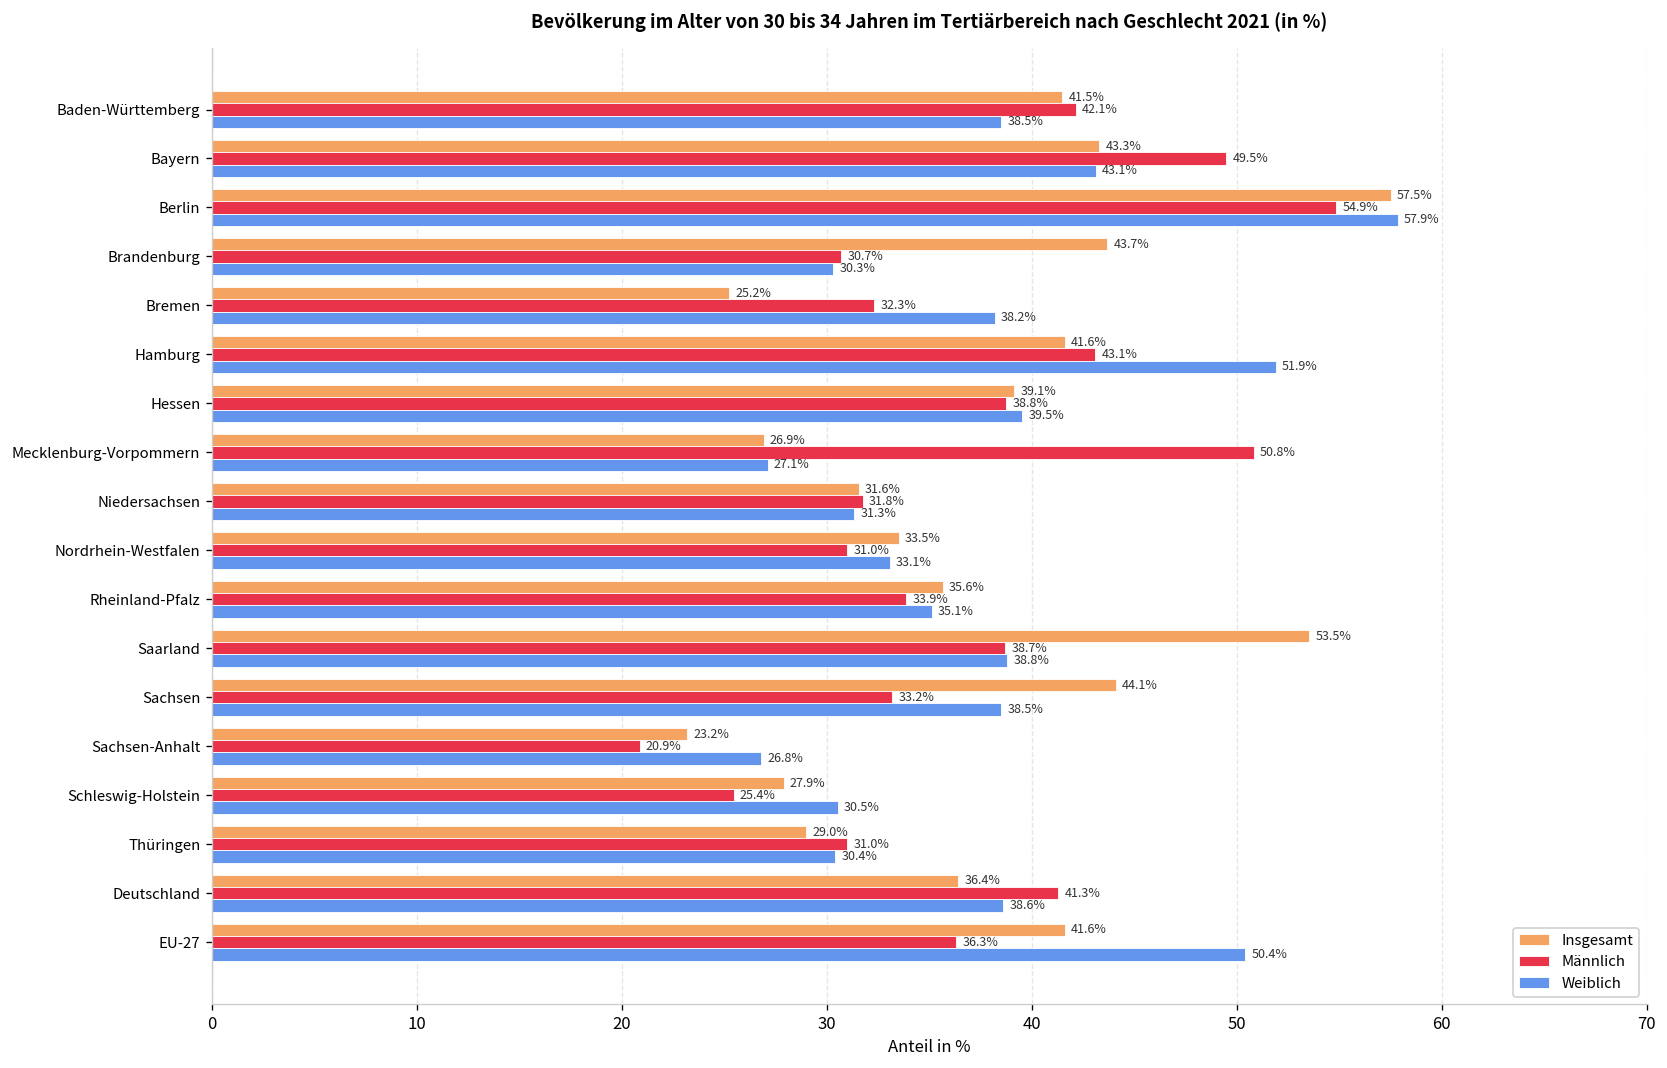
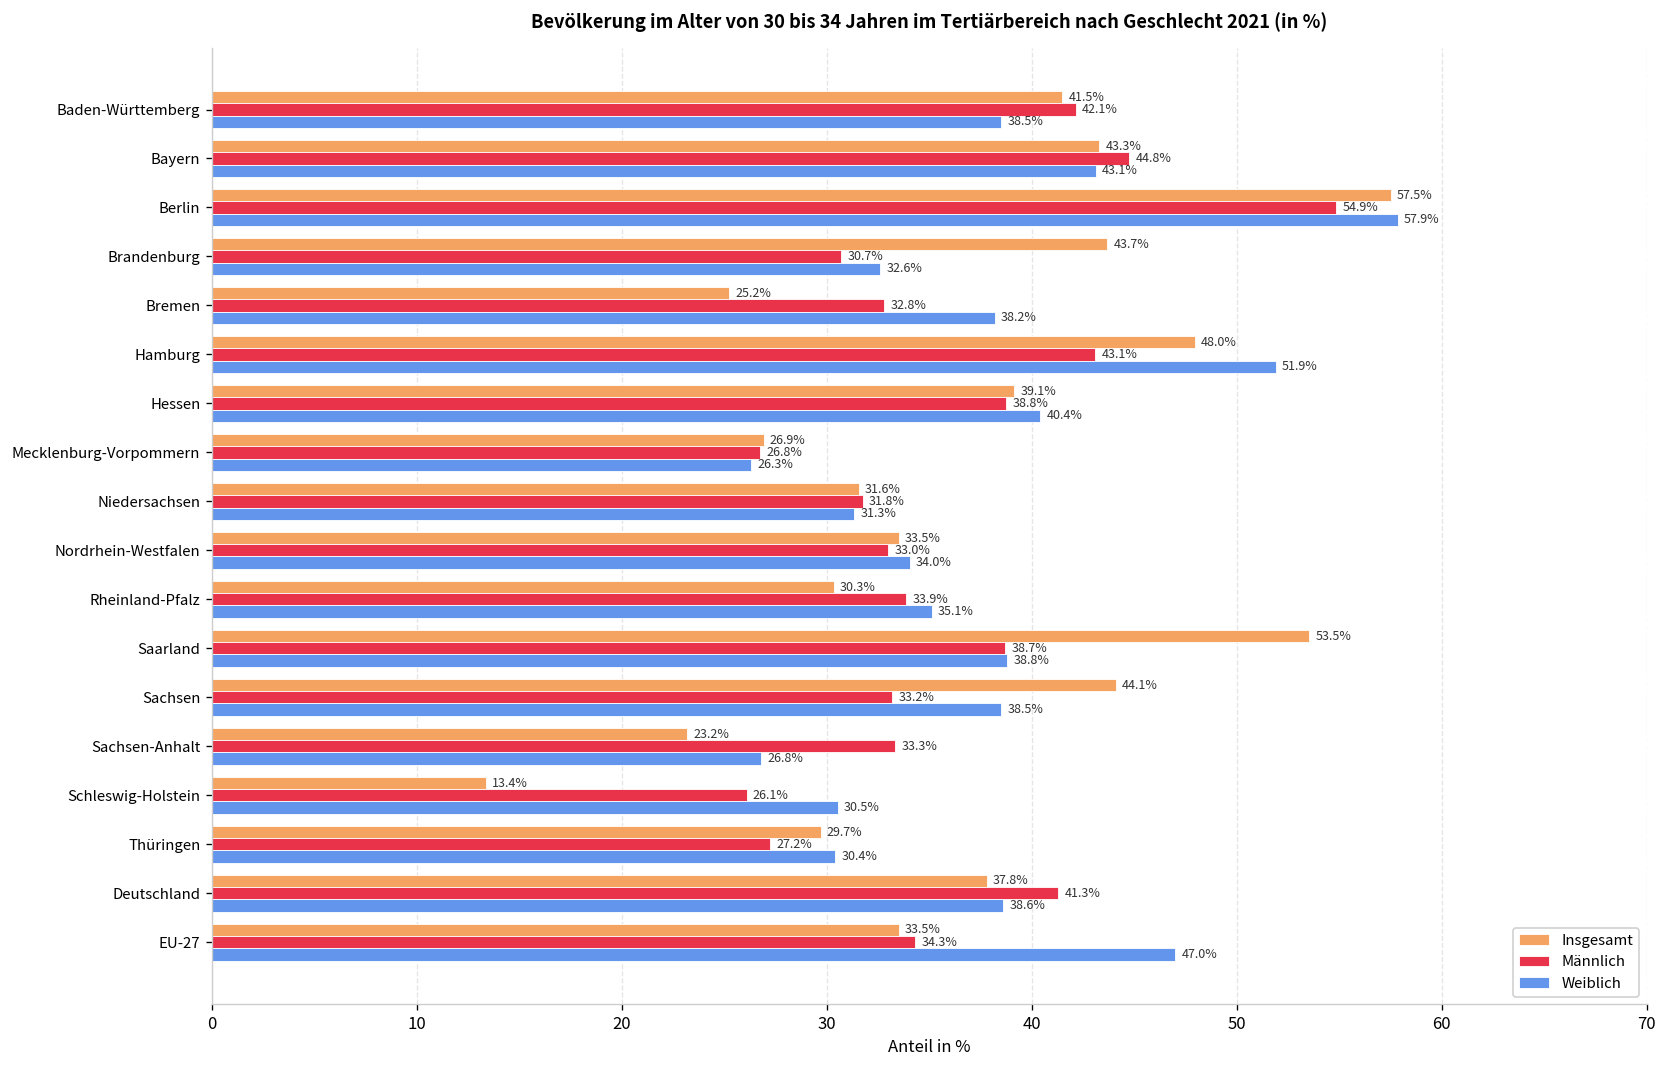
  {
    "Insgesamt": {
      "Baden-Württemberg": "41.5%",
      "Bayern": "43.3%",
      "Berlin": "57.5%",
      "Brandenburg": "43.7%",
      "Bremen": "25.2%",
-     "Hamburg": "41.6%",
+     "Hamburg": "48.0%",
      "Hessen": "39.1%",
      "Mecklenburg-Vorpommern": "26.9%",
      "Niedersachsen": "31.6%",
      "Nordrhein-Westfalen": "33.5%",
-     "Rheinland-Pfalz": "35.6%",
+     "Rheinland-Pfalz": "30.3%",
      "Saarland": "53.5%",
      "Sachsen": "44.1%",
      "Sachsen-Anhalt": "23.2%",
-     "Schleswig-Holstein": "27.9%",
-     "Thüringen": "29.0%",
-     "Deutschland": "36.4%",
-     "EU-27": "41.6%"
+     "Schleswig-Holstein": "13.4%",
+     "Thüringen": "29.7%",
+     "Deutschland": "37.8%",
+     "EU-27": "33.5%"
    },
    "Männlich": {
      "Baden-Württemberg": "42.1%",
-     "Bayern": "49.5%",
+     "Bayern": "44.8%",
      "Berlin": "54.9%",
      "Brandenburg": "30.7%",
-     "Bremen": "32.3%",
+     "Bremen": "32.8%",
      "Hamburg": "43.1%",
      "Hessen": "38.8%",
-     "Mecklenburg-Vorpommern": "50.8%",
+     "Mecklenburg-Vorpommern": "26.8%",
      "Niedersachsen": "31.8%",
-     "Nordrhein-Westfalen": "31.0%",
+     "Nordrhein-Westfalen": "33.0%",
      "Rheinland-Pfalz": "33.9%",
      "Saarland": "38.7%",
      "Sachsen": "33.2%",
-     "Sachsen-Anhalt": "20.9%",
-     "Schleswig-Holstein": "25.4%",
-     "Thüringen": "31.0%",
+     "Sachsen-Anhalt": "33.3%",
+     "Schleswig-Holstein": "26.1%",
+     "Thüringen": "27.2%",
      "Deutschland": "41.3%",
-     "EU-27": "36.3%"
+     "EU-27": "34.3%"
    },
    "Weiblich": {
      "Baden-Württemberg": "38.5%",
      "Bayern": "43.1%",
      "Berlin": "57.9%",
-     "Brandenburg": "30.3%",
+     "Brandenburg": "32.6%",
      "Bremen": "38.2%",
      "Hamburg": "51.9%",
-     "Hessen": "39.5%",
-     "Mecklenburg-Vorpommern": "27.1%",
+     "Hessen": "40.4%",
+     "Mecklenburg-Vorpommern": "26.3%",
      "Niedersachsen": "31.3%",
-     "Nordrhein-Westfalen": "33.1%",
+     "Nordrhein-Westfalen": "34.0%",
      "Rheinland-Pfalz": "35.1%",
      "Saarland": "38.8%",
      "Sachsen": "38.5%",
      "Sachsen-Anhalt": "26.8%",
      "Schleswig-Holstein": "30.5%",
      "Thüringen": "30.4%",
      "Deutschland": "38.6%",
-     "EU-27": "50.4%"
+     "EU-27": "47.0%"
    }
  }
